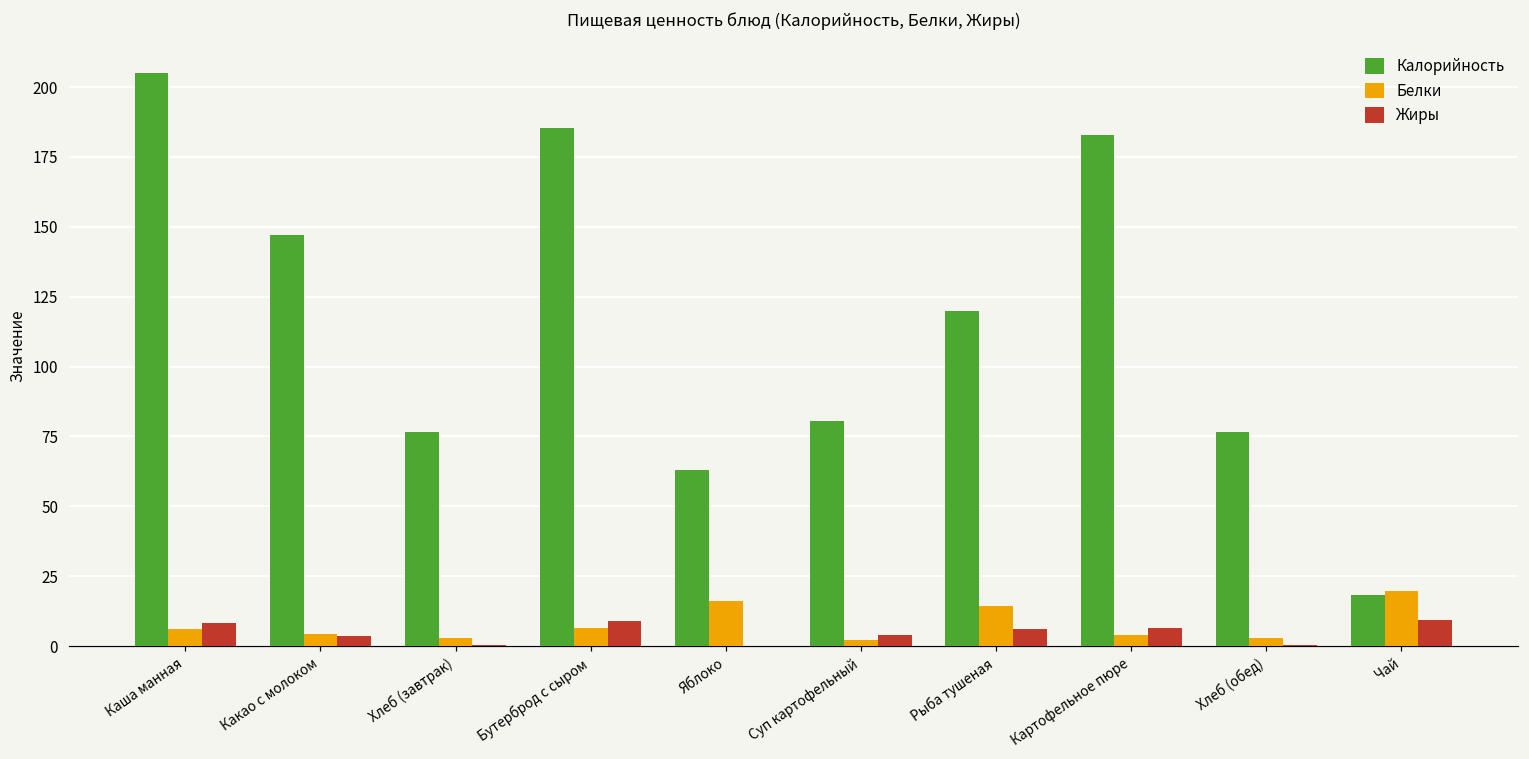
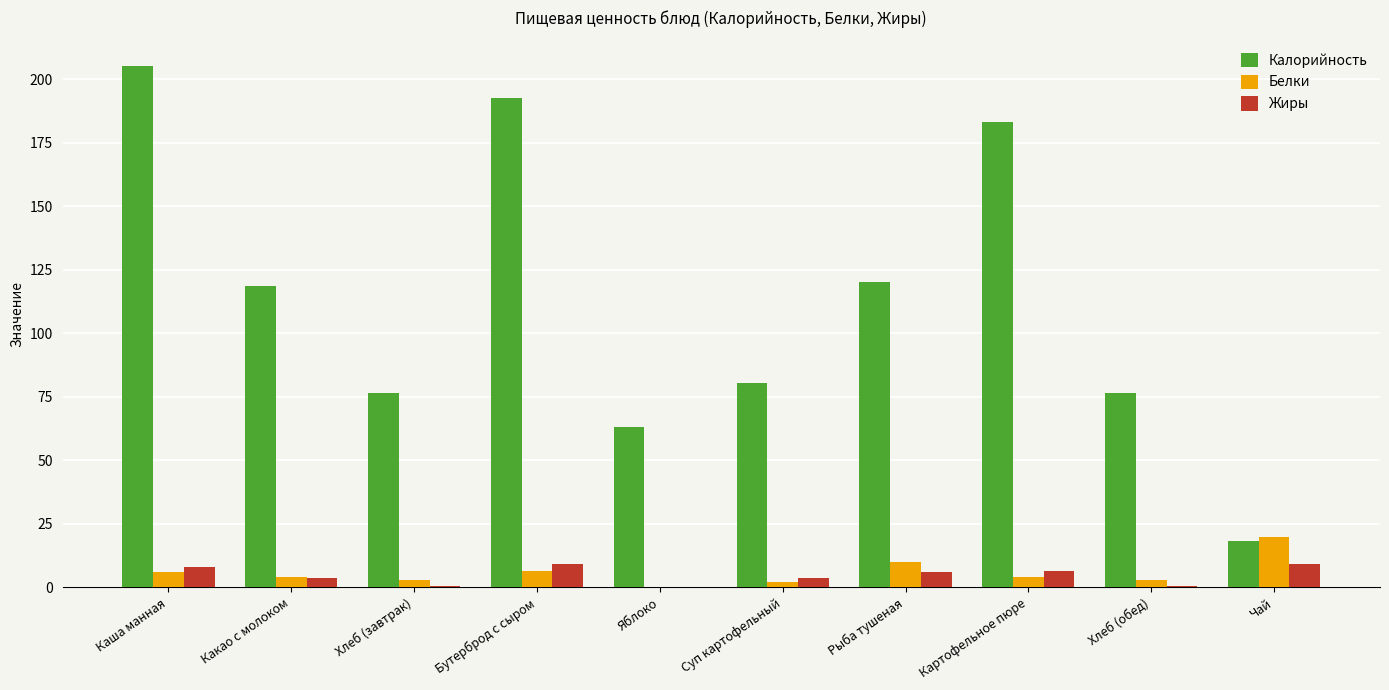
  {
    "Калорийность": {
      "Каша манная": 205,
-     "Какао с молоком": 147,
+     "Какао с молоком": 119,
      "Хлеб (завтрак)": 77,
-     "Бутерброд с сыром": 185,
+     "Бутерброд с сыром": 193,
      "Яблоко": 63,
      "Суп картофельный": 81,
      "Рыба тушеная": 120,
      "Картофельное пюре": 183,
      "Хлеб (обед)": 77,
      "Чай": 18
    },
    "Белки": {
      "Каша манная": 6,
      "Какао с молоком": 4,
      "Хлеб (завтрак)": 3,
      "Бутерброд с сыром": 6,
-     "Яблоко": 16,
+     "Яблоко": 0,
      "Суп картофельный": 2,
-     "Рыба тушеная": 14,
+     "Рыба тушеная": 10,
      "Картофельное пюре": 4,
      "Хлеб (обед)": 3,
      "Чай": 20
    },
    "Жиры": {
      "Каша манная": 8,
      "Какао с молоком": 4,
      "Бутерброд с сыром": 9,
      "Яблоко": 0,
      "Суп картофельный": 4,
      "Рыба тушеная": 6,
      "Картофельное пюре": 6,
      "Чай": 9
    }
  }
